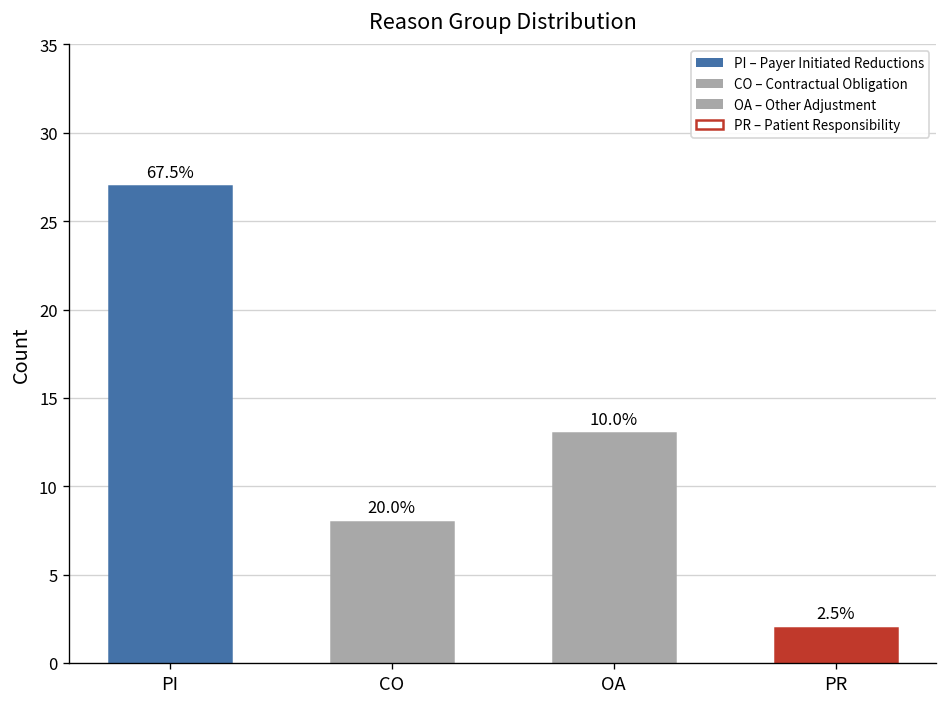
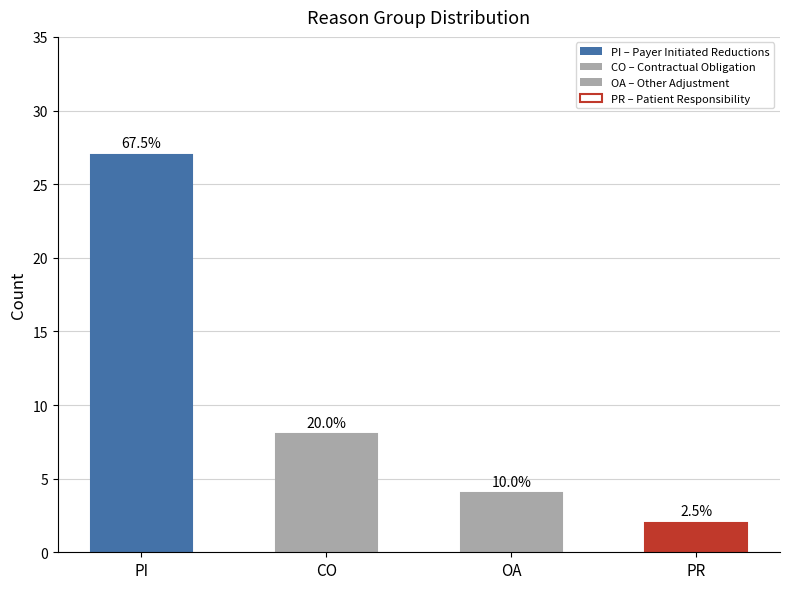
  {
-   "OA": 13
+   "OA": 4
  }
